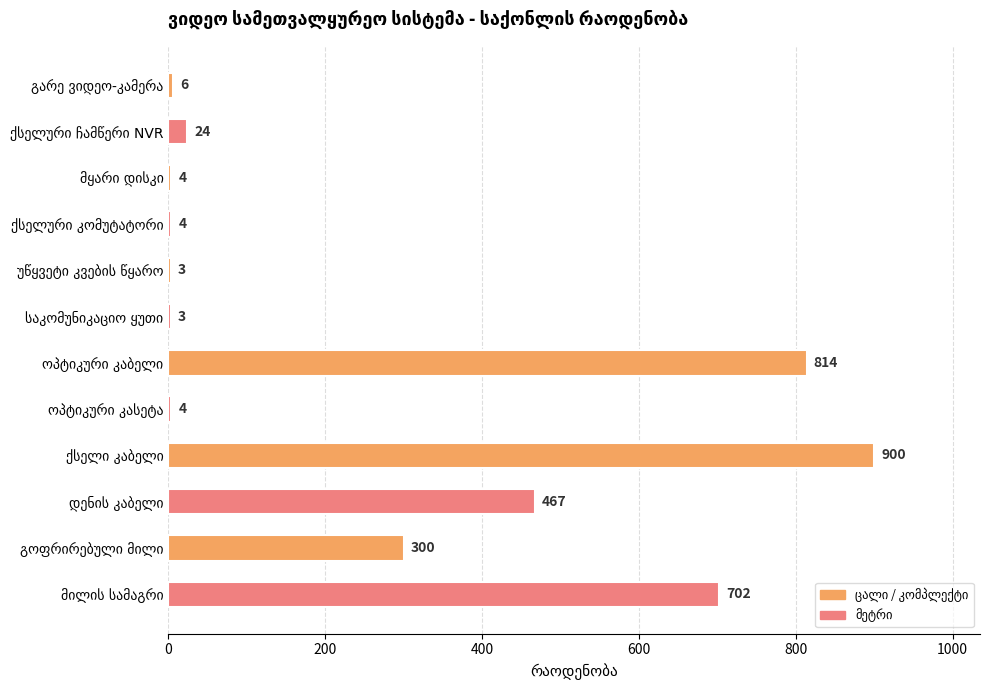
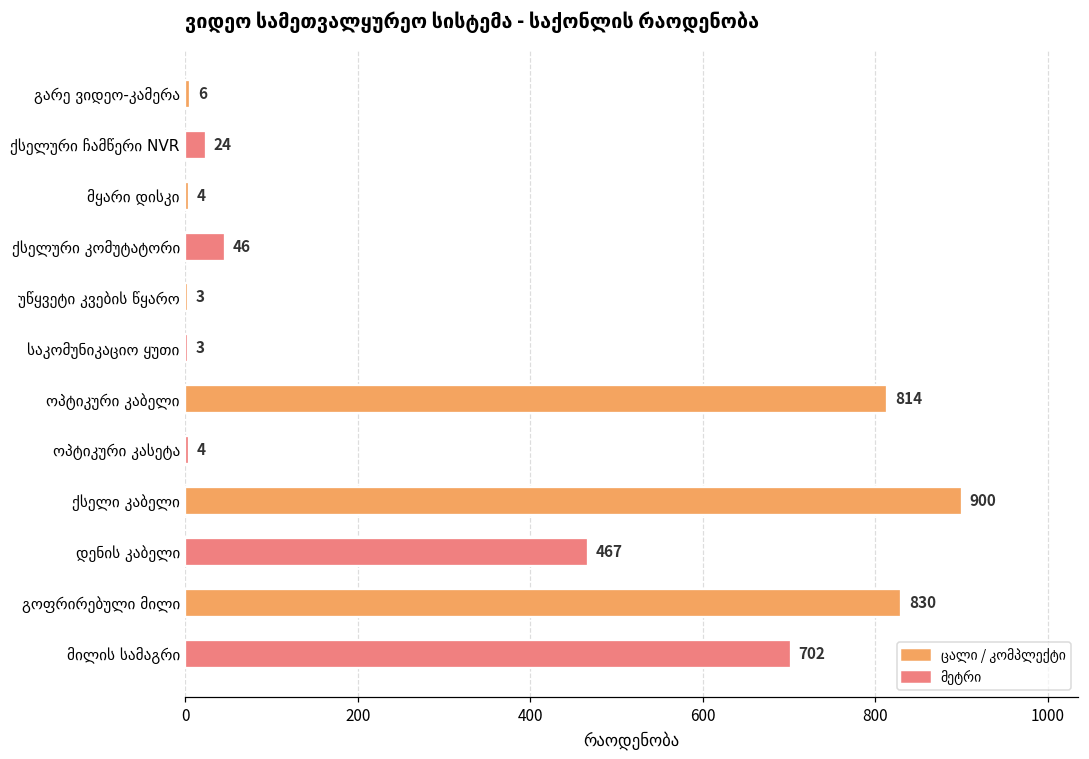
  {
    "გარე ვიდეო-კამერა": 6,
    "ქსელური ჩამწერი NVR": 24,
    "მყარი დისკი": 4,
-   "ქსელური კომუტატორი": 4,
+   "ქსელური კომუტატორი": 46,
    "უწყვეტი კვების წყარო": 3,
    "საკომუნიკაციო ყუთი": 3,
    "ოპტიკური კაბელი": 814,
    "ოპტიკური კასეტა": 4,
    "ქსელი კაბელი": 900,
    "დენის კაბელი": 467,
-   "გოფრირებული მილი": 300,
+   "გოფრირებული მილი": 830,
    "მილის სამაგრი": 702
  }
